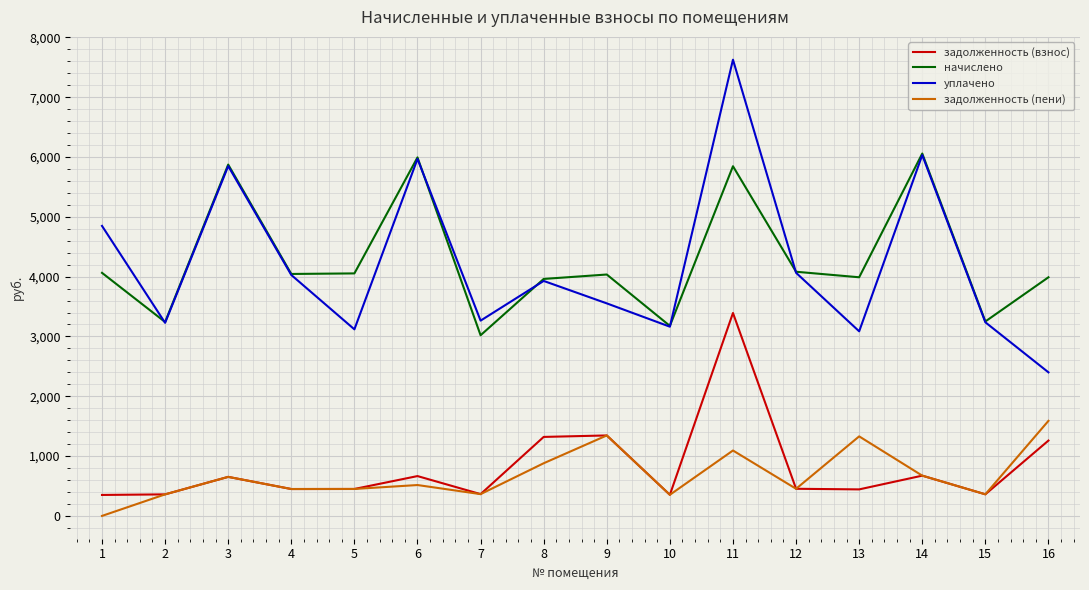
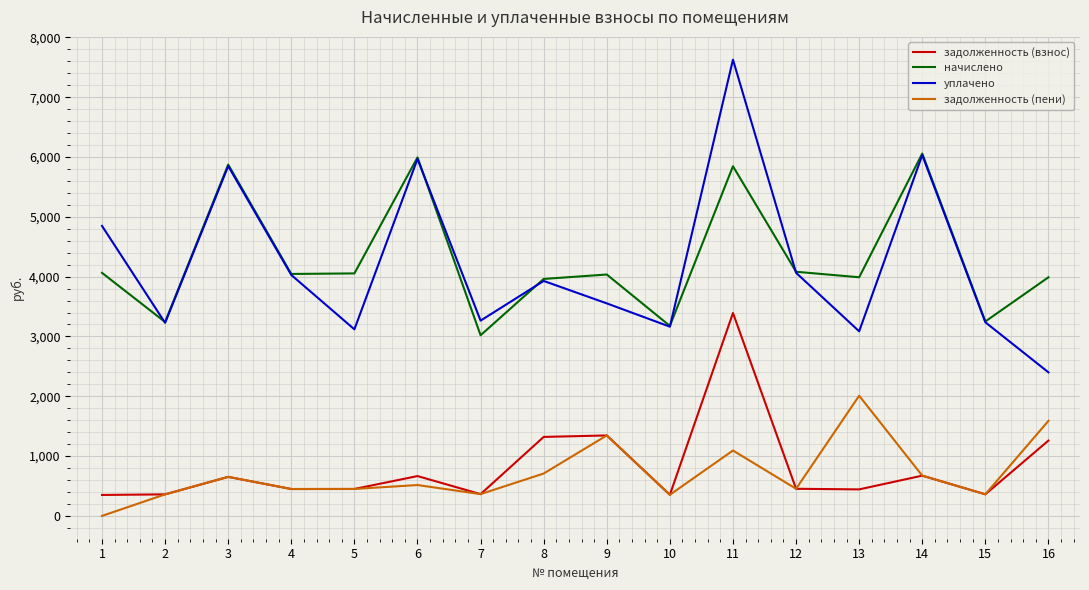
  {
    "задолженность (взнос)": {
      "1": "400",
      "6": "700",
      "8": "1,300",
      "11": "3,400",
      "13": "400",
      "16": "1,300"
    },
    "начислено": {
      "1": "4,100",
      "5": "4,100",
      "7": "3,000",
      "9": "4,000",
      "11": "5,800",
      "13": "4,000",
      "16": "4,000"
    },
    "уплачено": {
      "1": "4,800",
      "5": "3,100",
      "7": "3,300",
      "9": "3,600",
      "11": "7,600",
      "13": "3,100",
      "16": "2,400"
    },
    "задолженность (пени)": {
      "1": "0",
      "6": "500",
-     "8": "900",
+     "8": "700",
      "11": "1,100",
-     "13": "1,300",
+     "13": "2,000",
      "16": "1,600"
    }
  }
